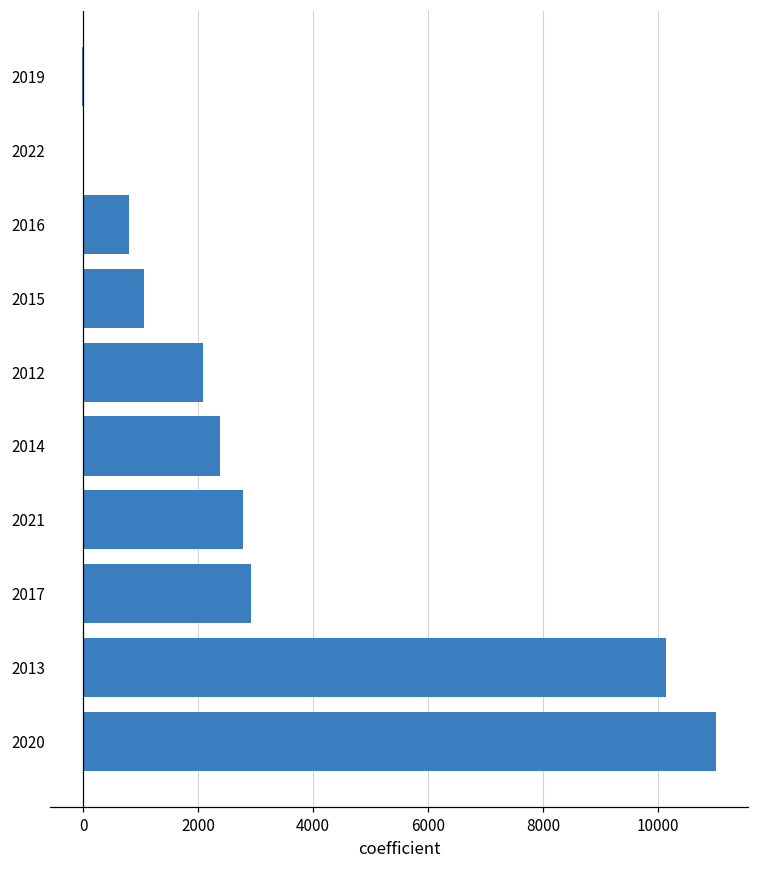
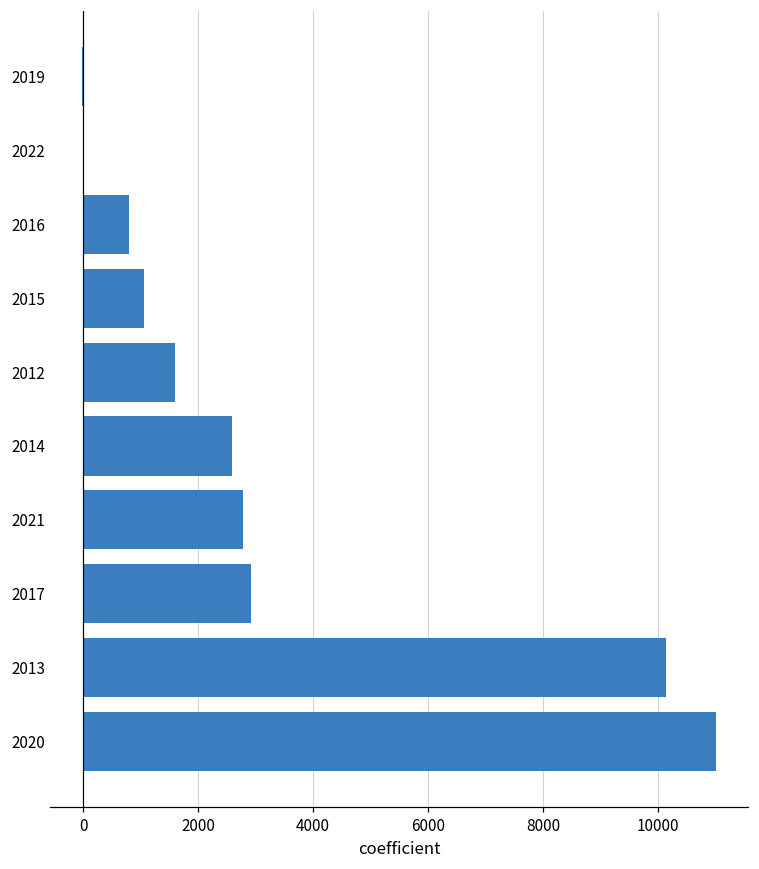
  {
    "2022": 0,
    "2016": 800,
    "2015": 1100,
-   "2012": 2100,
-   "2014": 2400,
+   "2012": 1600,
+   "2014": 2600,
    "2021": 2800,
    "2017": 2900,
    "2013": 10100,
    "2020": 11000
  }
